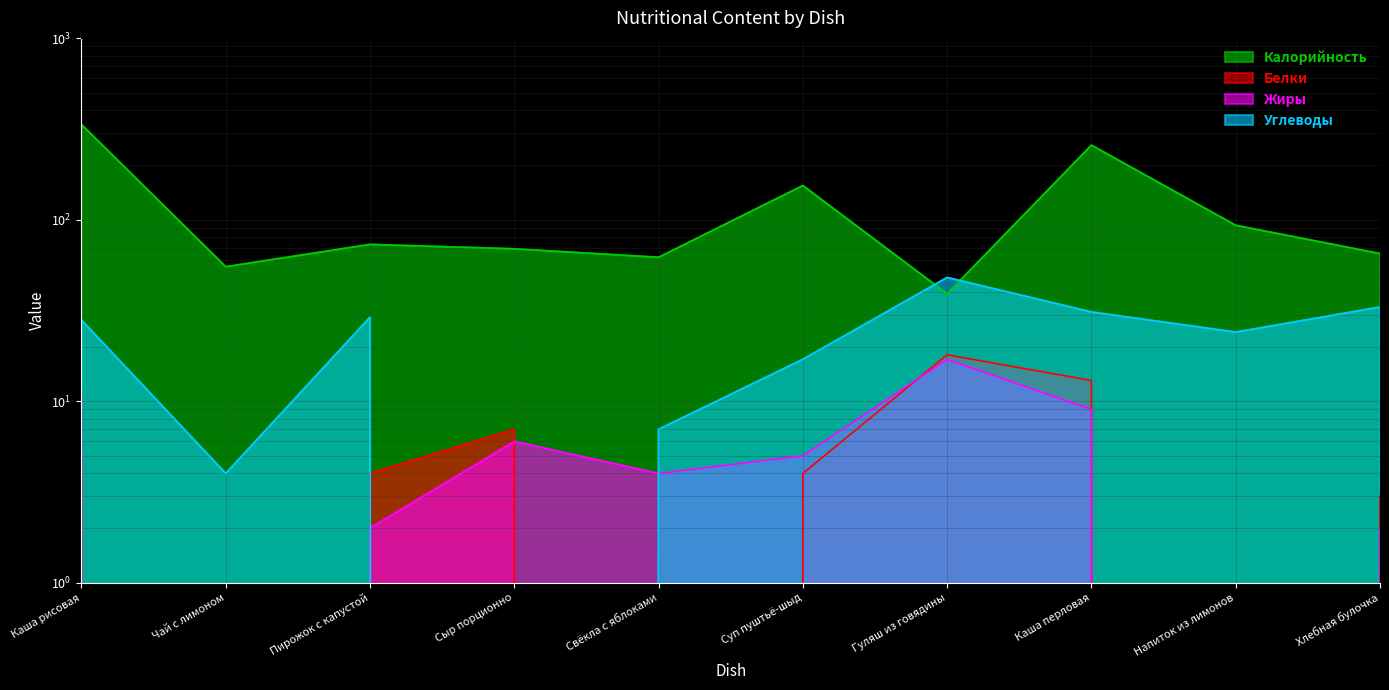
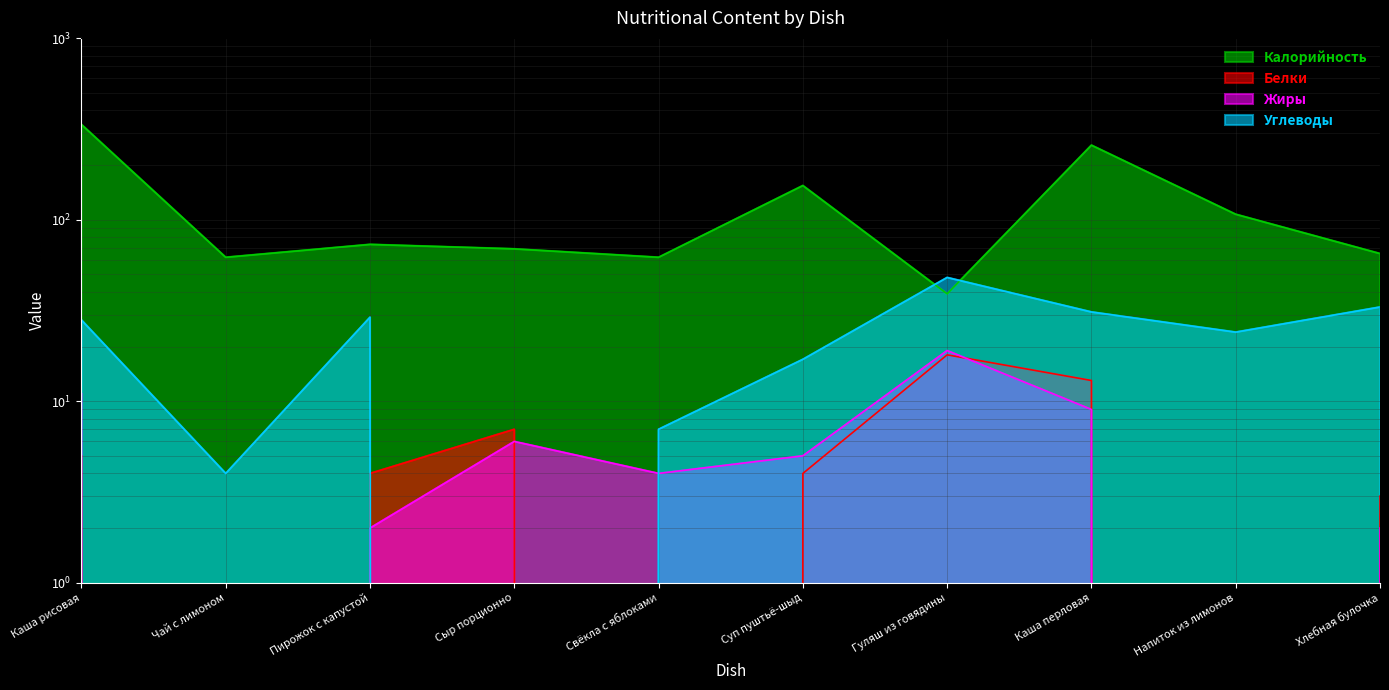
  {
    "Калорийность": {
      "Каша рисовая": 330,
-     "Чай с лимоном": 55,
+     "Чай с лимоном": 62,
      "Пирожок с капустой": 73,
      "Сыр порционно": 69,
      "Свёкла с яблоками": 62,
      "Суп пуштьё-шыд": 150,
      "Гуляш из говядины": 39,
      "Каша перловая": 260,
-     "Напиток из лимонов": 90,
+     "Напиток из лимонов": 110,
      "Хлебная булочка": 65
    },
    "Белки": {
      "Каша рисовая": 5,
      "Пирожок с капустой": 4,
      "Сыр порционно": 7,
      "Суп пуштьё-шыд": 4,
      "Гуляш из говядины": 18,
      "Каша перловая": 13,
      "Хлебная булочка": 3
    },
    "Жиры": {
      "Каша рисовая": 11,
      "Пирожок с капустой": 2,
      "Сыр порционно": 6,
      "Свёкла с яблоками": 4,
      "Суп пуштьё-шыд": 5,
-     "Гуляш из говядины": 17,
+     "Гуляш из говядины": 19,
      "Каша перловая": 9,
      "Хлебная булочка": 2
    },
    "Углеводы": {
      "Каша рисовая": 28,
      "Чай с лимоном": 4,
      "Пирожок с капустой": 29,
      "Свёкла с яблоками": 7,
      "Суп пуштьё-шыд": 17,
      "Гуляш из говядины": 48,
      "Каша перловая": 31,
      "Напиток из лимонов": 24,
      "Хлебная булочка": 33
    }
  }
